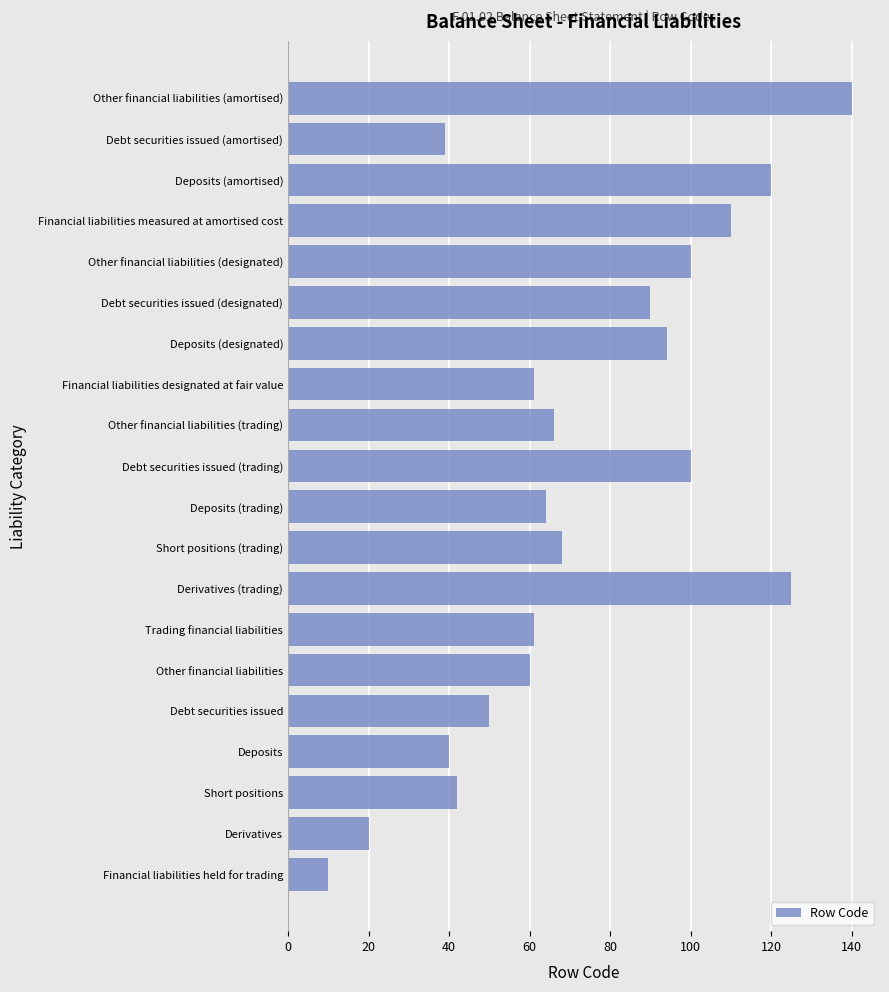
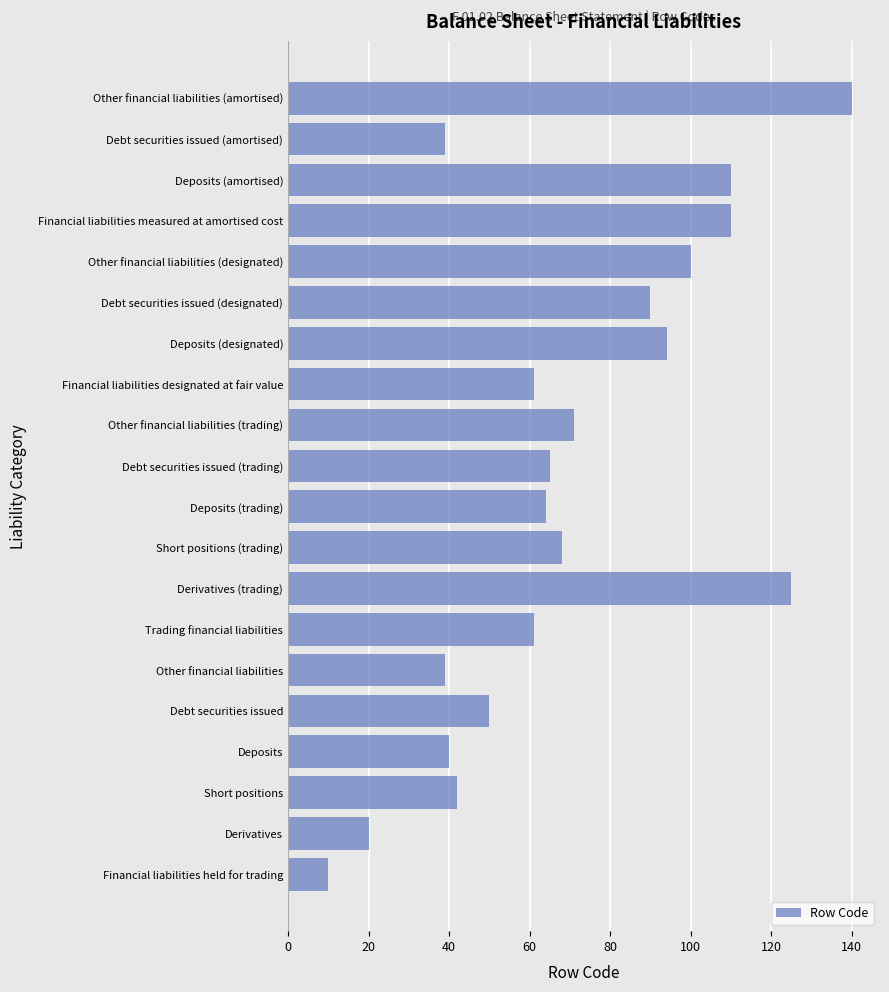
  {
    "Other financial liabilities (amortised)": 140,
    "Debt securities issued (amortised)": 39,
-   "Deposits (amortised)": 120,
+   "Deposits (amortised)": 110,
    "Financial liabilities measured at amortised cost": 110,
    "Other financial liabilities (designated)": 100,
    "Debt securities issued (designated)": 90,
    "Deposits (designated)": 94,
    "Financial liabilities designated at fair value": 61,
-   "Other financial liabilities (trading)": 66,
-   "Debt securities issued (trading)": 100,
+   "Other financial liabilities (trading)": 71,
+   "Debt securities issued (trading)": 65,
    "Deposits (trading)": 64,
    "Short positions (trading)": 68,
    "Derivatives (trading)": 125,
    "Trading financial liabilities": 61,
-   "Other financial liabilities": 60,
+   "Other financial liabilities": 39,
    "Debt securities issued": 50,
    "Deposits": 40,
    "Short positions": 42,
    "Derivatives": 20,
    "Financial liabilities held for trading": 10
  }
